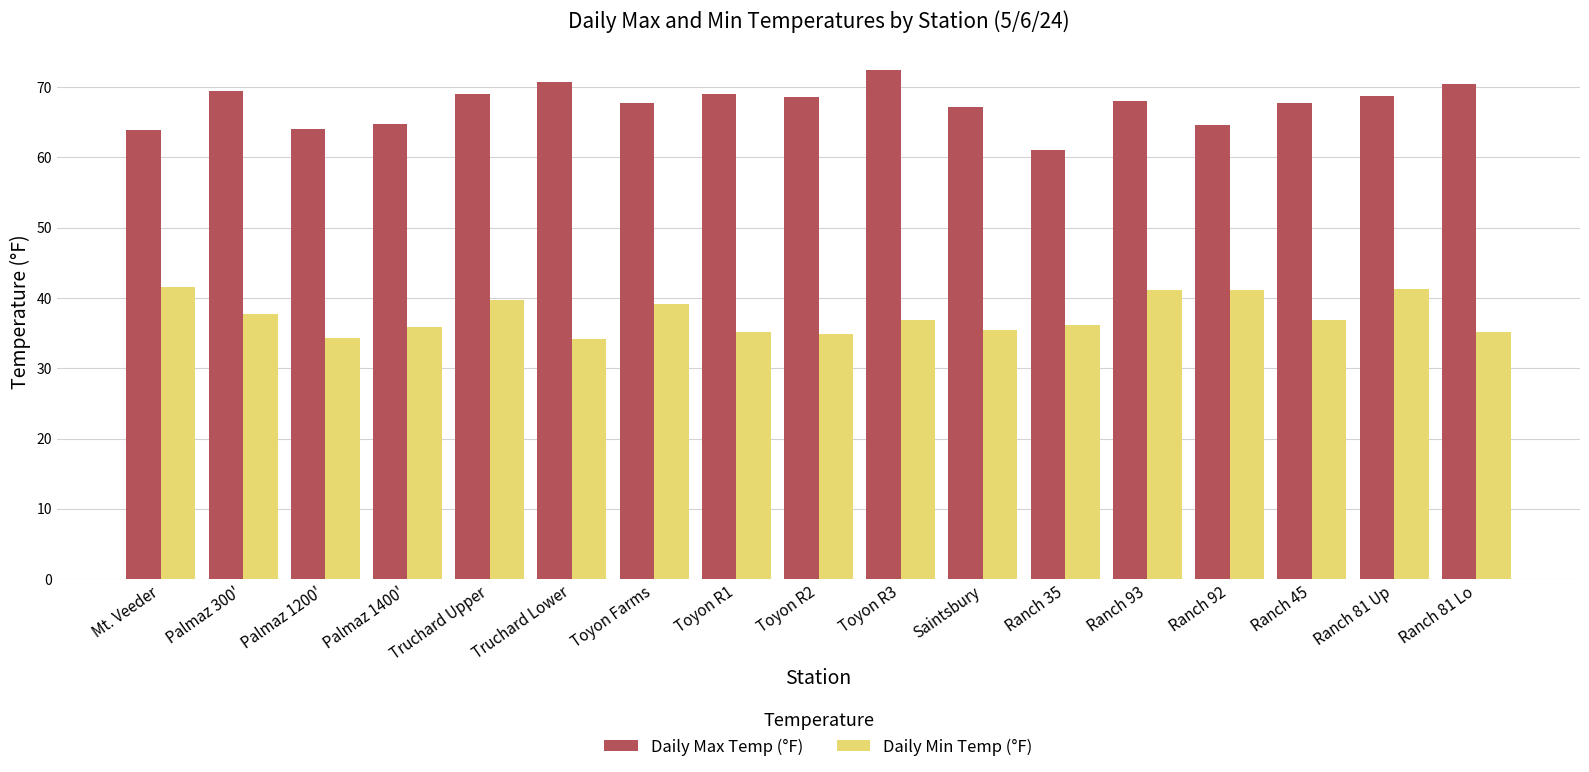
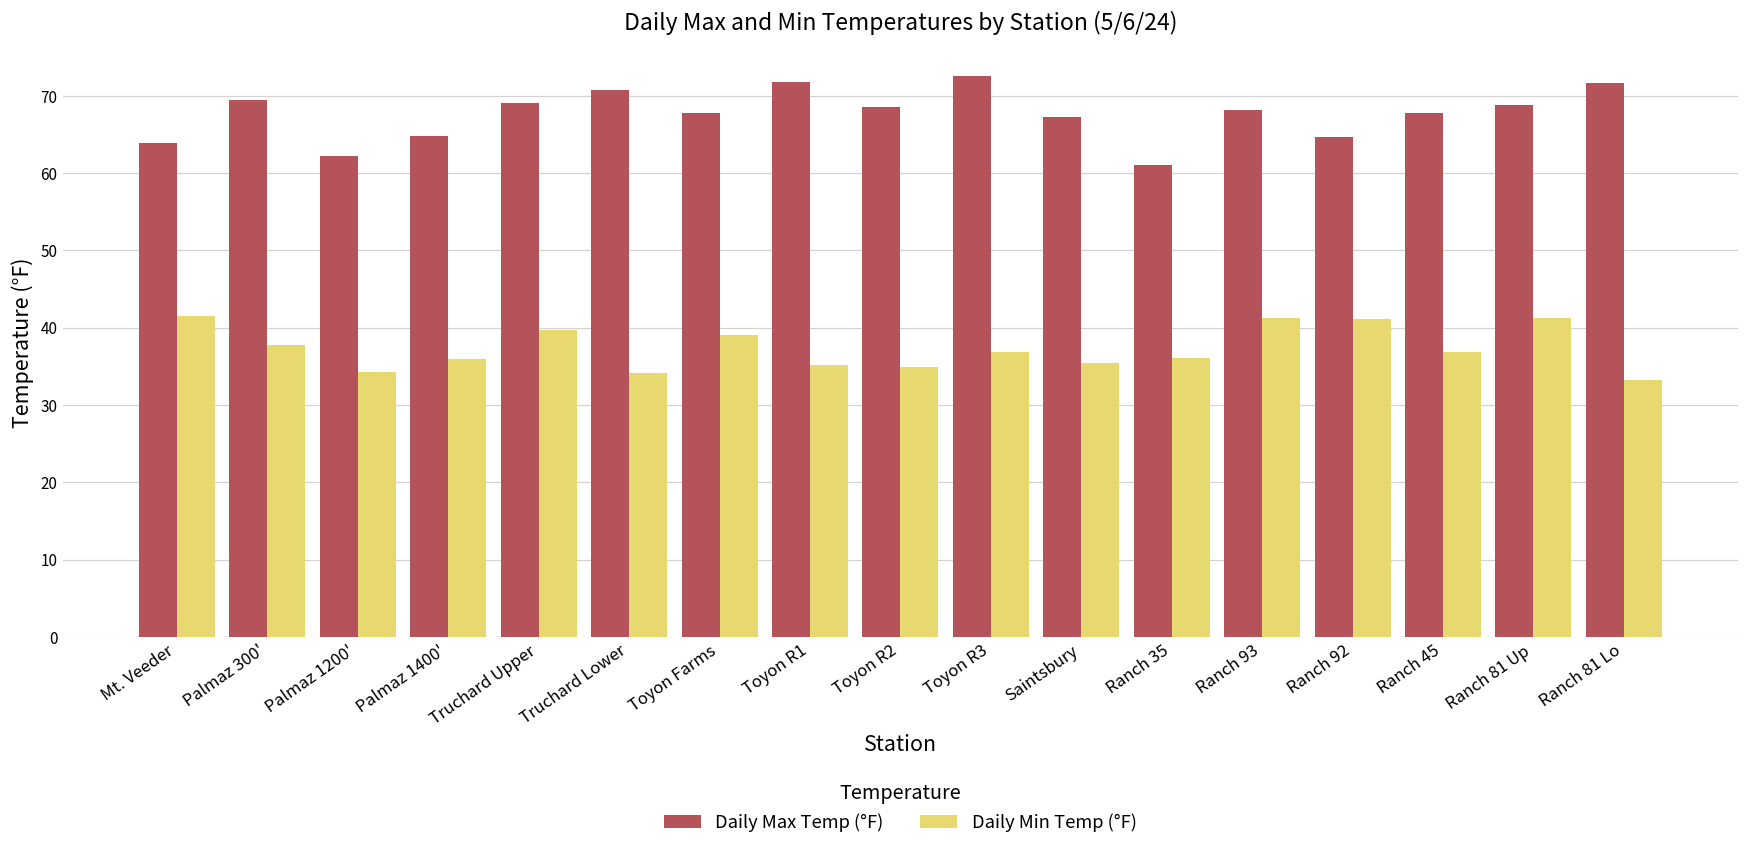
  {
    "Daily Max Temp (°F)": {
      "Mt. Veeder": 64,
      "Palmaz 300'": 69,
-     "Palmaz 1200'": 64,
+     "Palmaz 1200'": 62,
      "Palmaz 1400'": 65,
      "Truchard Upper": 69,
      "Truchard Lower": 71,
      "Toyon Farms": 68,
-     "Toyon R1": 69,
+     "Toyon R1": 72,
      "Toyon R2": 69,
      "Toyon R3": 73,
      "Saintsbury": 67,
      "Ranch 35": 61,
      "Ranch 93": 68,
      "Ranch 92": 65,
      "Ranch 45": 68,
      "Ranch 81 Up": 69,
-     "Ranch 81 Lo": 70
+     "Ranch 81 Lo": 72
    },
    "Daily Min Temp (°F)": {
      "Mt. Veeder": 42,
      "Palmaz 300'": 38,
      "Palmaz 1200'": 34,
      "Palmaz 1400'": 36,
      "Truchard Upper": 40,
      "Truchard Lower": 34,
      "Toyon Farms": 39,
      "Toyon R1": 35,
      "Toyon R2": 35,
      "Toyon R3": 37,
      "Saintsbury": 35,
      "Ranch 35": 36,
      "Ranch 93": 41,
      "Ranch 92": 41,
      "Ranch 45": 37,
      "Ranch 81 Up": 41,
-     "Ranch 81 Lo": 35
+     "Ranch 81 Lo": 33
    }
  }
